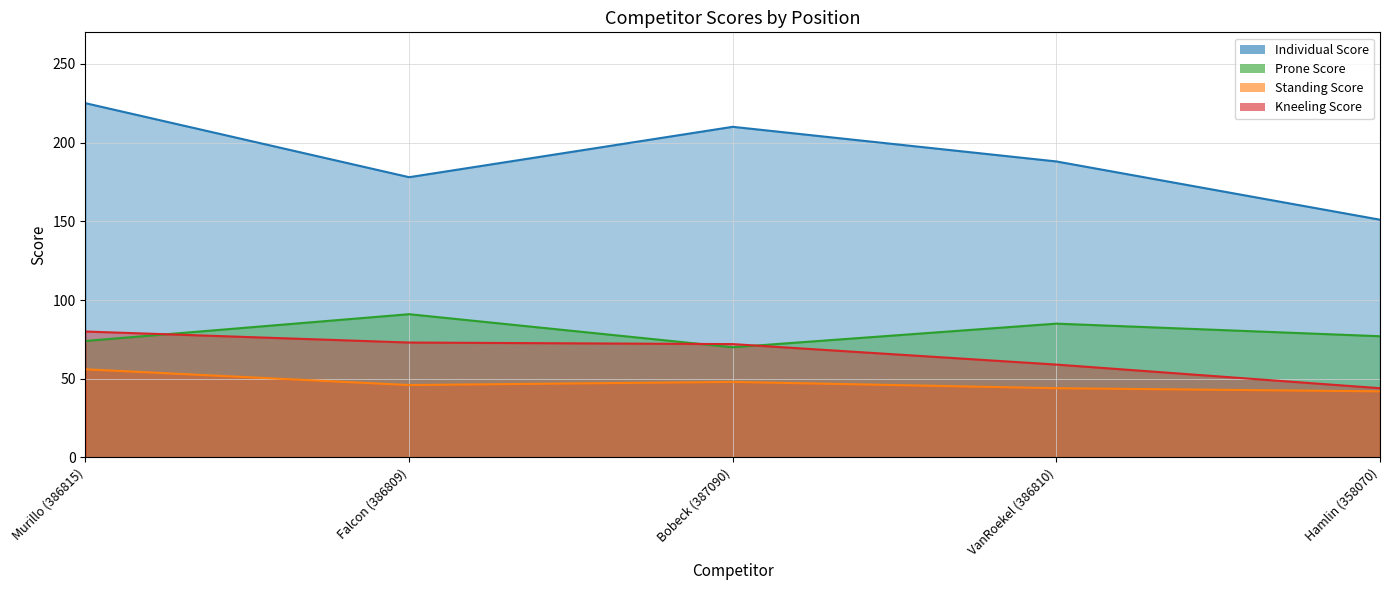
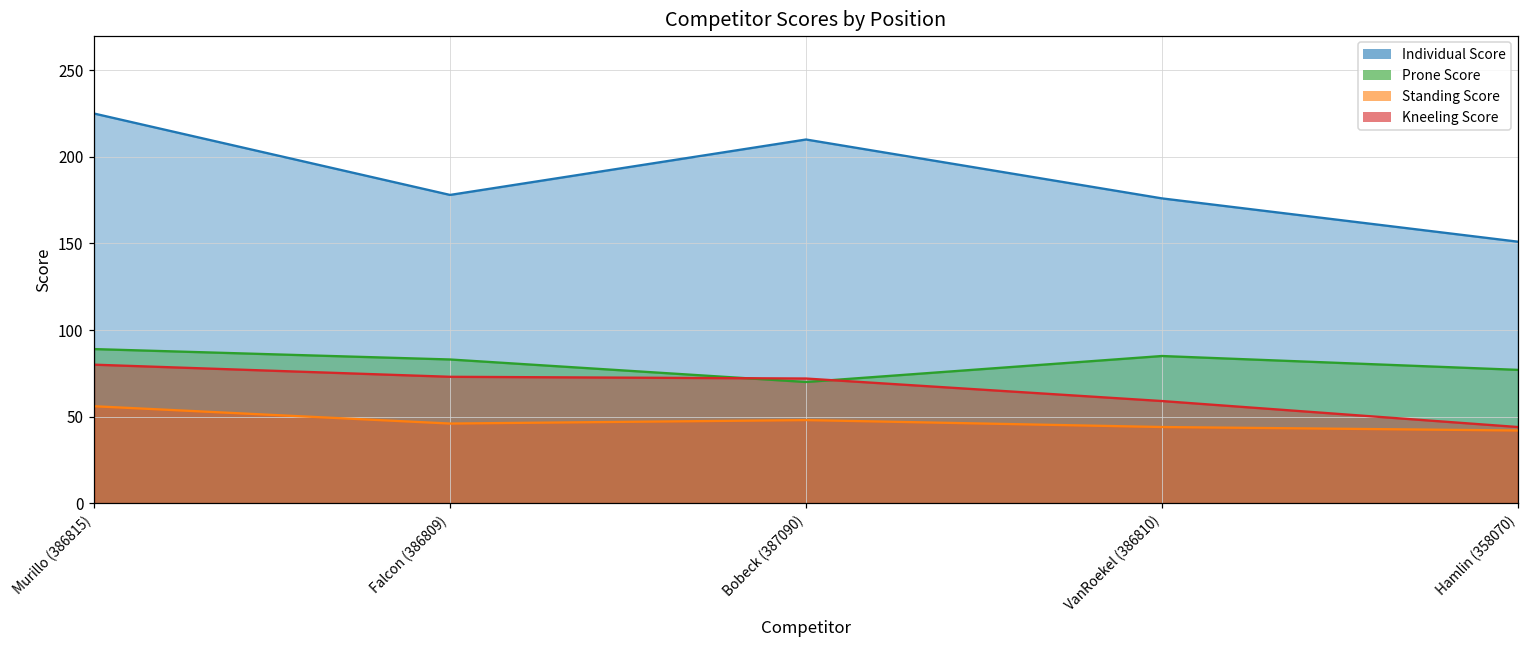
  {
    "Individual Score": {
      "Murillo (386815)": 225,
      "Falcon (386809)": 178,
      "Bobeck (387090)": 210,
-     "VanRoekel (386810)": 188,
+     "VanRoekel (386810)": 176,
      "Hamlin (358070)": 151
    },
    "Prone Score": {
-     "Murillo (386815)": 74,
-     "Falcon (386809)": 91,
+     "Murillo (386815)": 89,
+     "Falcon (386809)": 83,
      "Bobeck (387090)": 70,
      "VanRoekel (386810)": 85,
      "Hamlin (358070)": 77
    }
  }
